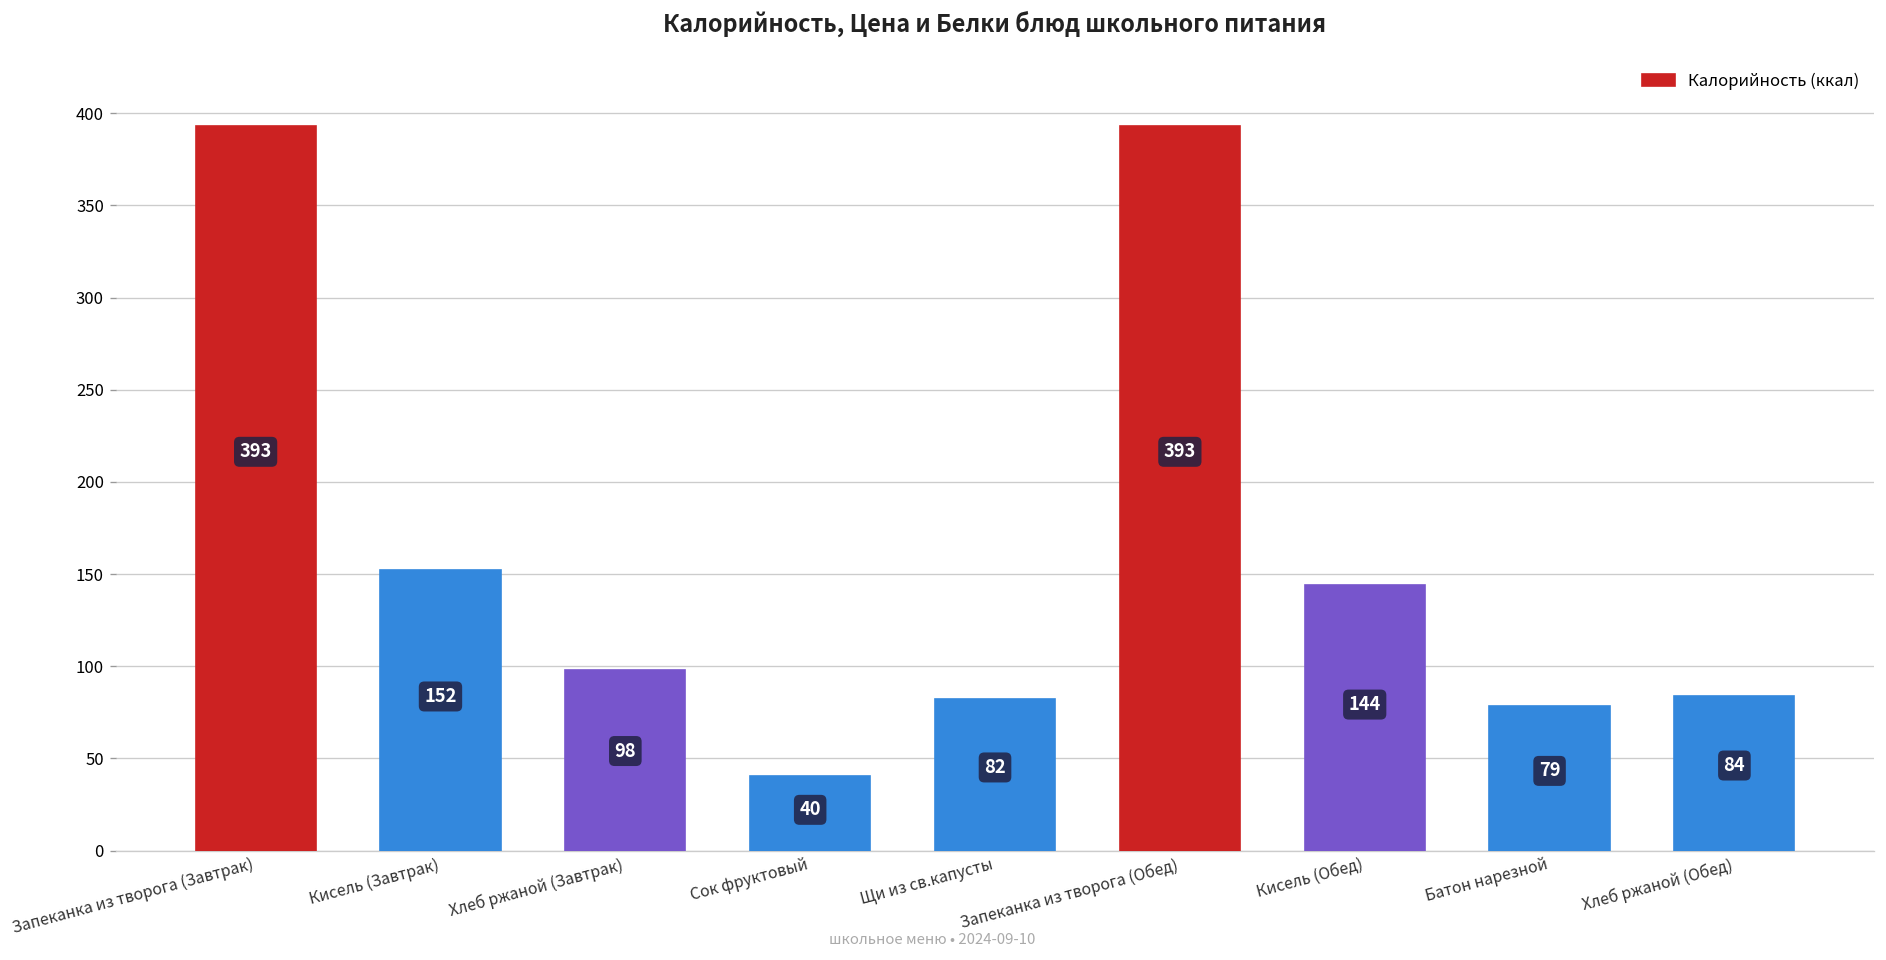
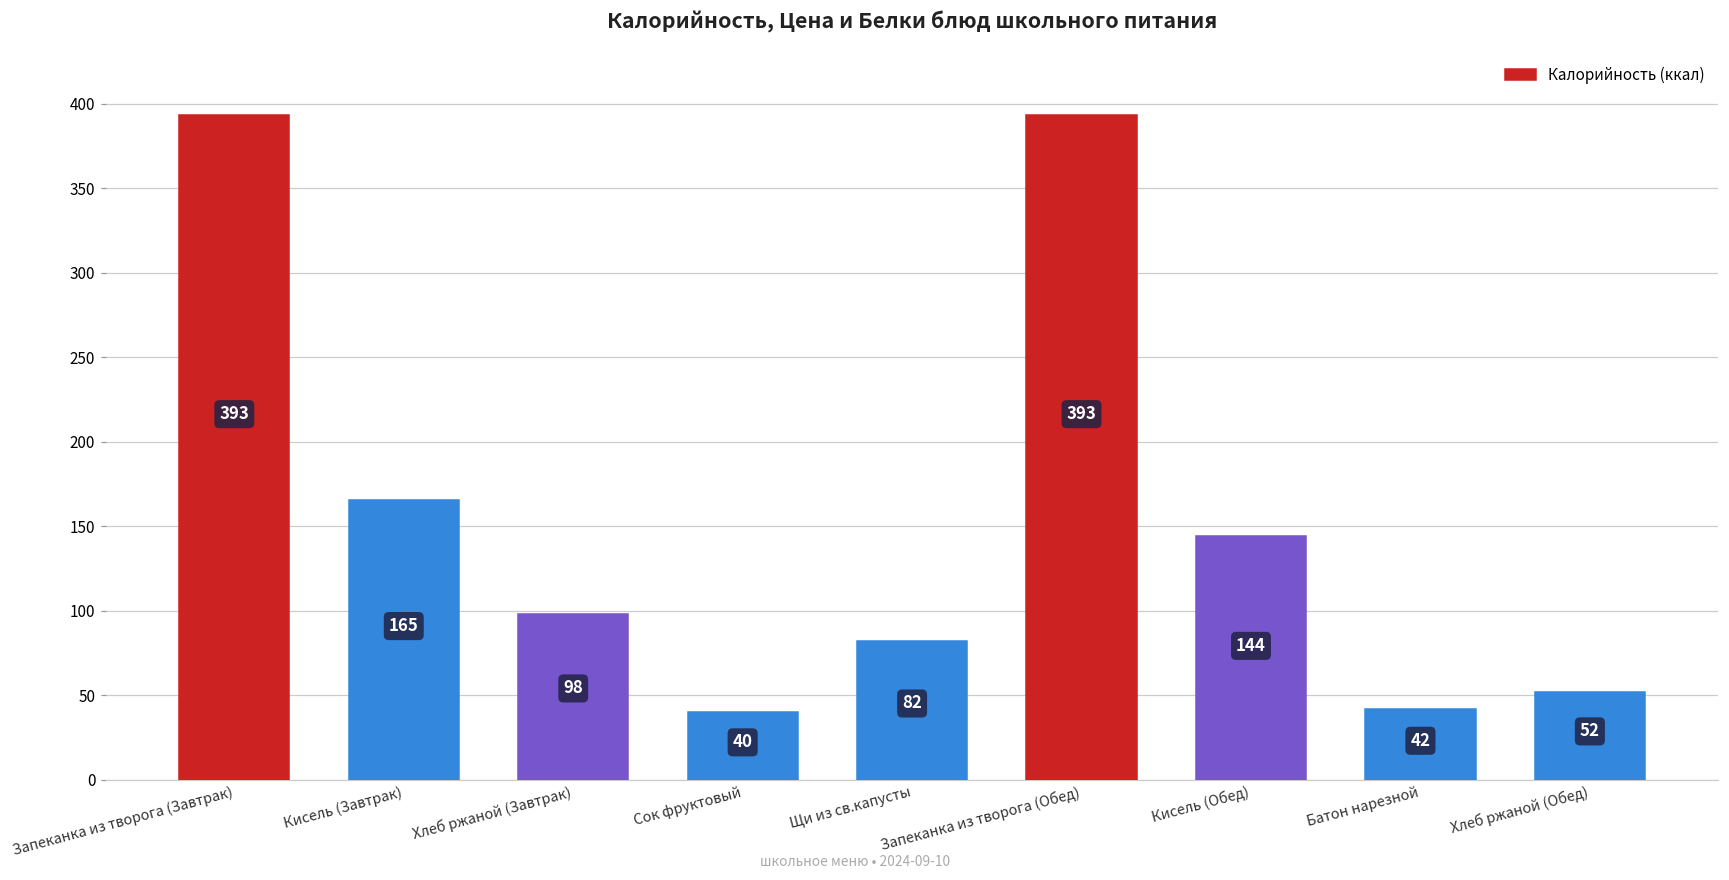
  {
-   "Кисель (Завтрак)": 152,
-   "Батон нарезной": 79,
-   "Хлеб ржаной (Обед)": 84
+   "Кисель (Завтрак)": 165,
+   "Батон нарезной": 42,
+   "Хлеб ржаной (Обед)": 52
  }
